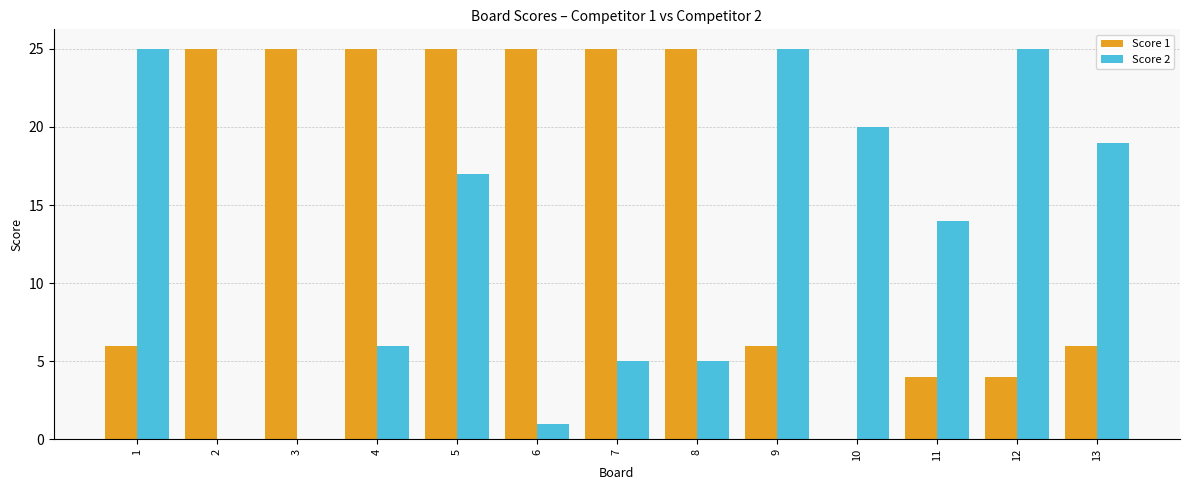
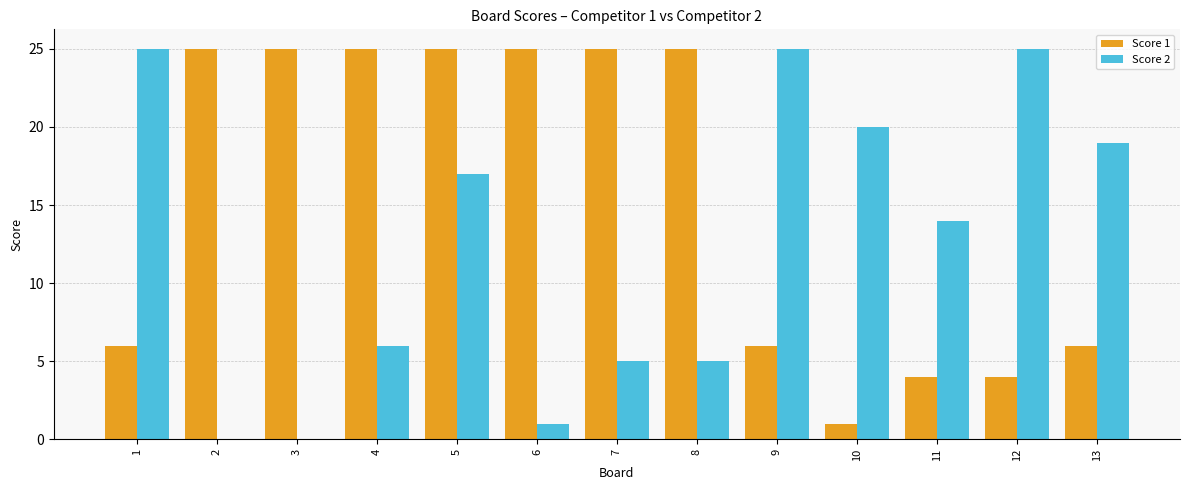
  {
    "Score 1": {
      "1": 6,
      "2": 25,
      "3": 25,
      "4": 25,
      "5": 25,
      "6": 25,
      "7": 25,
      "8": 25,
      "9": 6,
-     "10": 0,
+     "10": 1,
      "11": 4,
      "12": 4,
      "13": 6
    },
    "Score 2": {
      "1": 25,
      "2": 0,
      "3": 0,
      "4": 6,
      "5": 17,
      "6": 1,
      "7": 5,
      "8": 5,
      "9": 25,
      "10": 20,
      "11": 14,
      "12": 25,
      "13": 19
    }
  }
